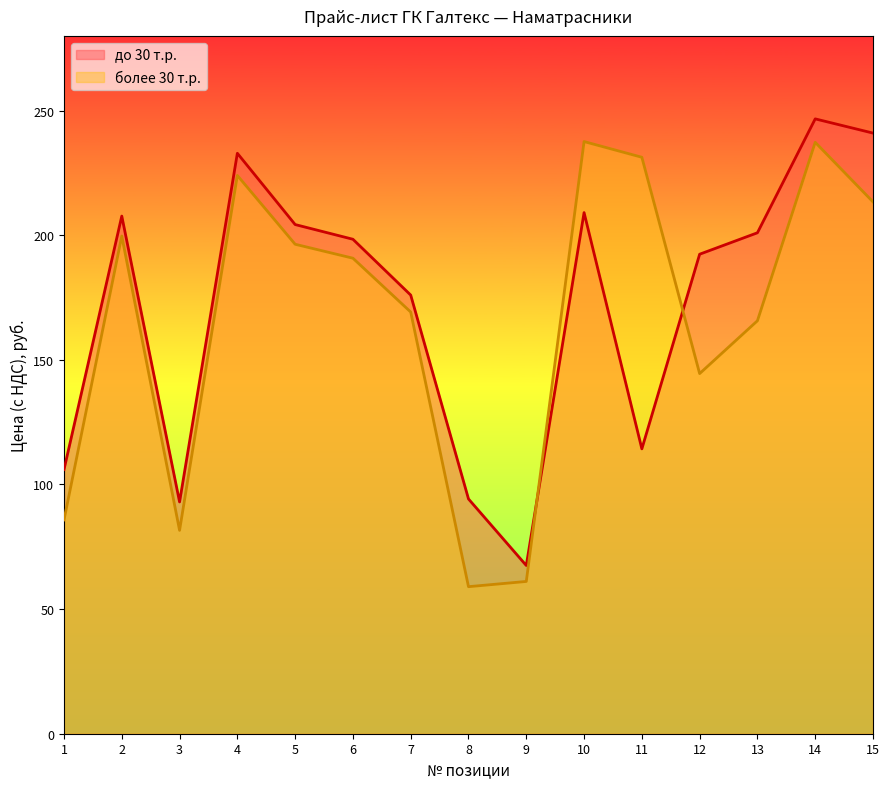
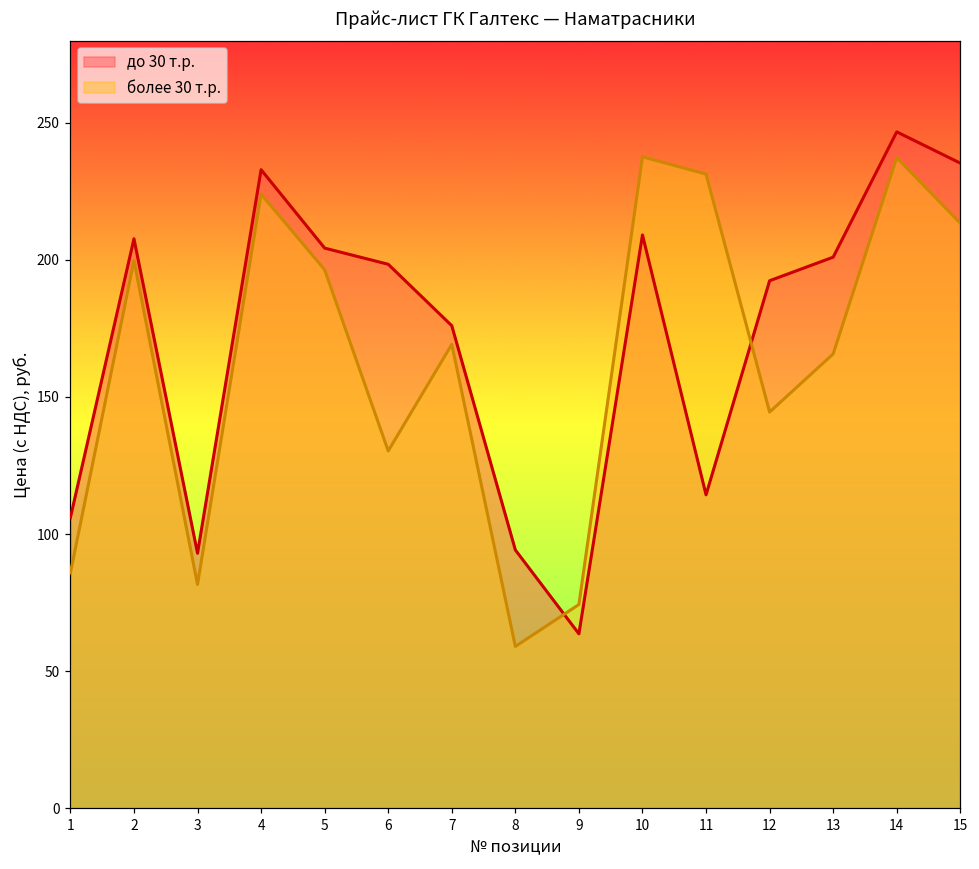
  {
    "до 30 т.р.": {
      "1": 106,
      "2": 208,
      "3": 93,
      "4": 233,
      "5": 204,
      "6": 198,
      "7": 176,
      "8": 94,
-     "9": 68,
+     "9": 64,
      "10": 209,
      "11": 114,
      "12": 192,
      "13": 201,
      "14": 247,
-     "15": 241
+     "15": 235
    },
    "более 30 т.р.": {
      "1": 86,
      "2": 200,
      "3": 82,
      "4": 224,
      "5": 196,
-     "6": 191,
+     "6": 130,
      "7": 169,
      "8": 59,
-     "9": 61,
+     "9": 74,
      "10": 238,
      "11": 231,
      "12": 145,
      "13": 166,
      "14": 237,
      "15": 213
    }
  }
